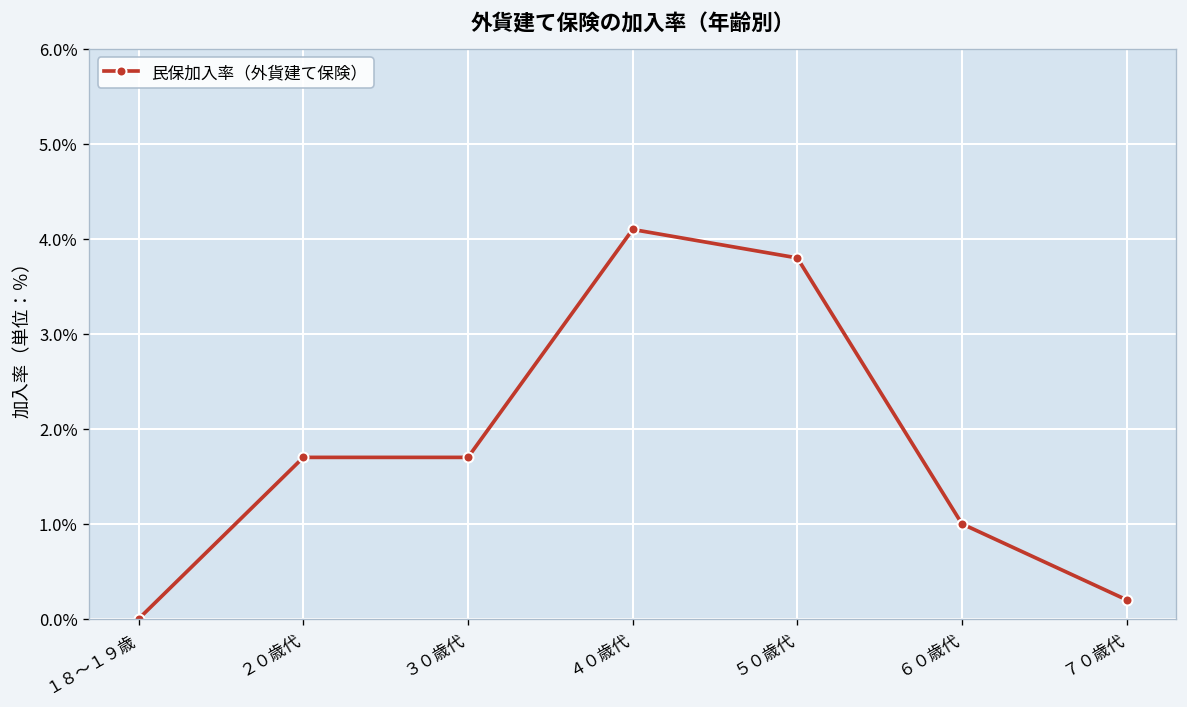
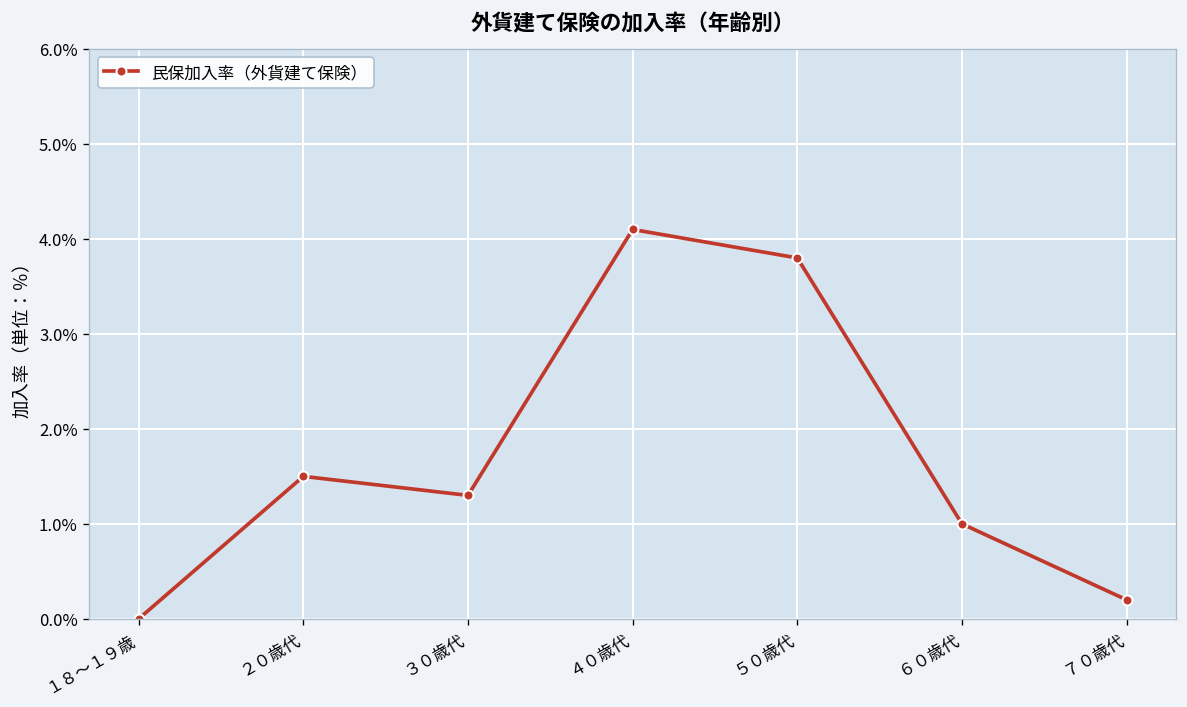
  {
    "１８～１９歳": "0.0%",
-   "２０歳代": "1.7%",
-   "３０歳代": "1.7%",
+   "２０歳代": "1.5%",
+   "３０歳代": "1.3%",
    "４０歳代": "4.1%",
    "５０歳代": "3.8%",
    "６０歳代": "1.0%",
    "７０歳代": "0.2%"
  }
